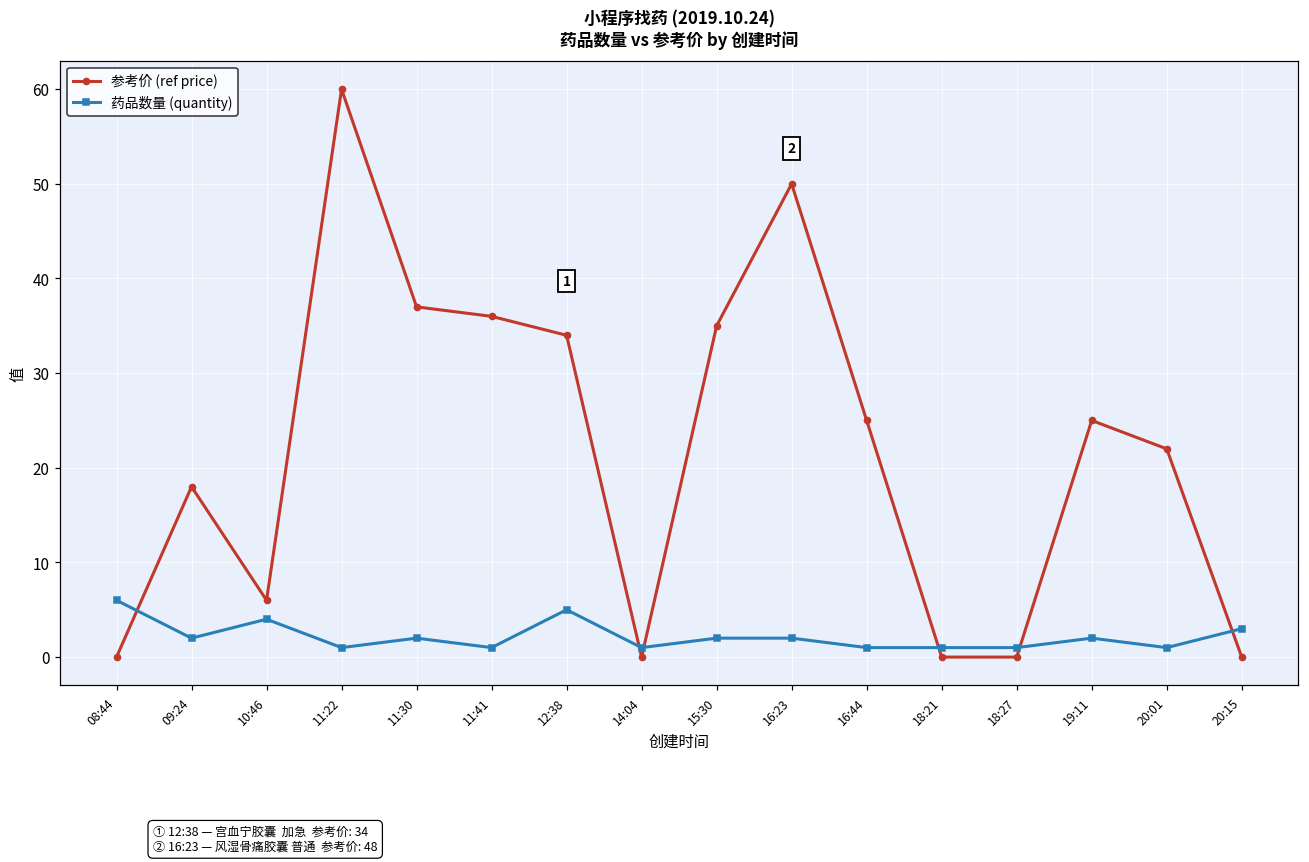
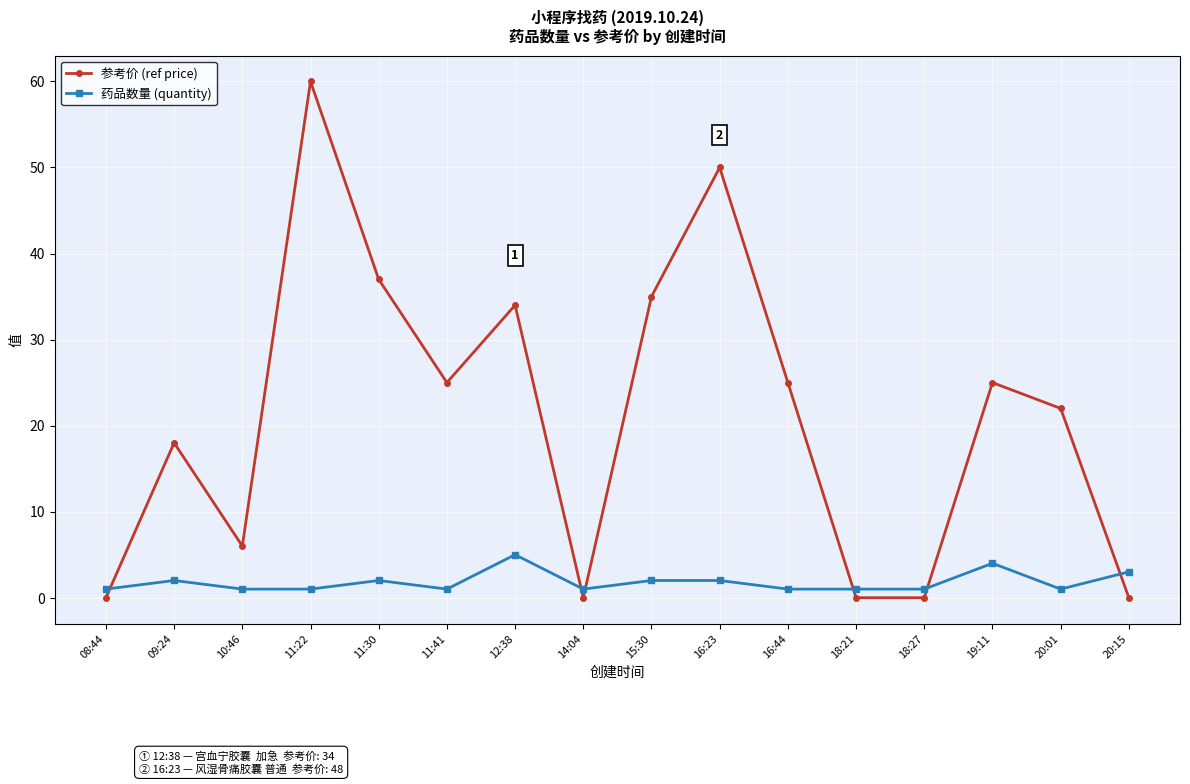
  {
    "参考价 (ref price)": {
      "08:44": 0,
      "09:24": 18,
      "10:46": 6,
      "11:22": 60,
      "11:30": 37,
-     "11:41": 36,
+     "11:41": 25,
      "12:38": 34,
      "14:04": 0,
      "15:30": 35,
      "16:23": 50,
      "16:44": 25,
      "18:21": 0,
      "18:27": 0,
      "19:11": 25,
      "20:01": 22,
      "20:15": 0
    },
    "药品数量 (quantity)": {
-     "08:44": 6,
+     "08:44": 1,
      "09:24": 2,
-     "10:46": 4,
+     "10:46": 1,
      "11:22": 1,
      "11:30": 2,
      "11:41": 1,
      "12:38": 5,
      "14:04": 1,
      "15:30": 2,
      "16:23": 2,
      "16:44": 1,
      "18:21": 1,
      "18:27": 1,
-     "19:11": 2,
+     "19:11": 4,
      "20:01": 1,
      "20:15": 3
    }
  }
